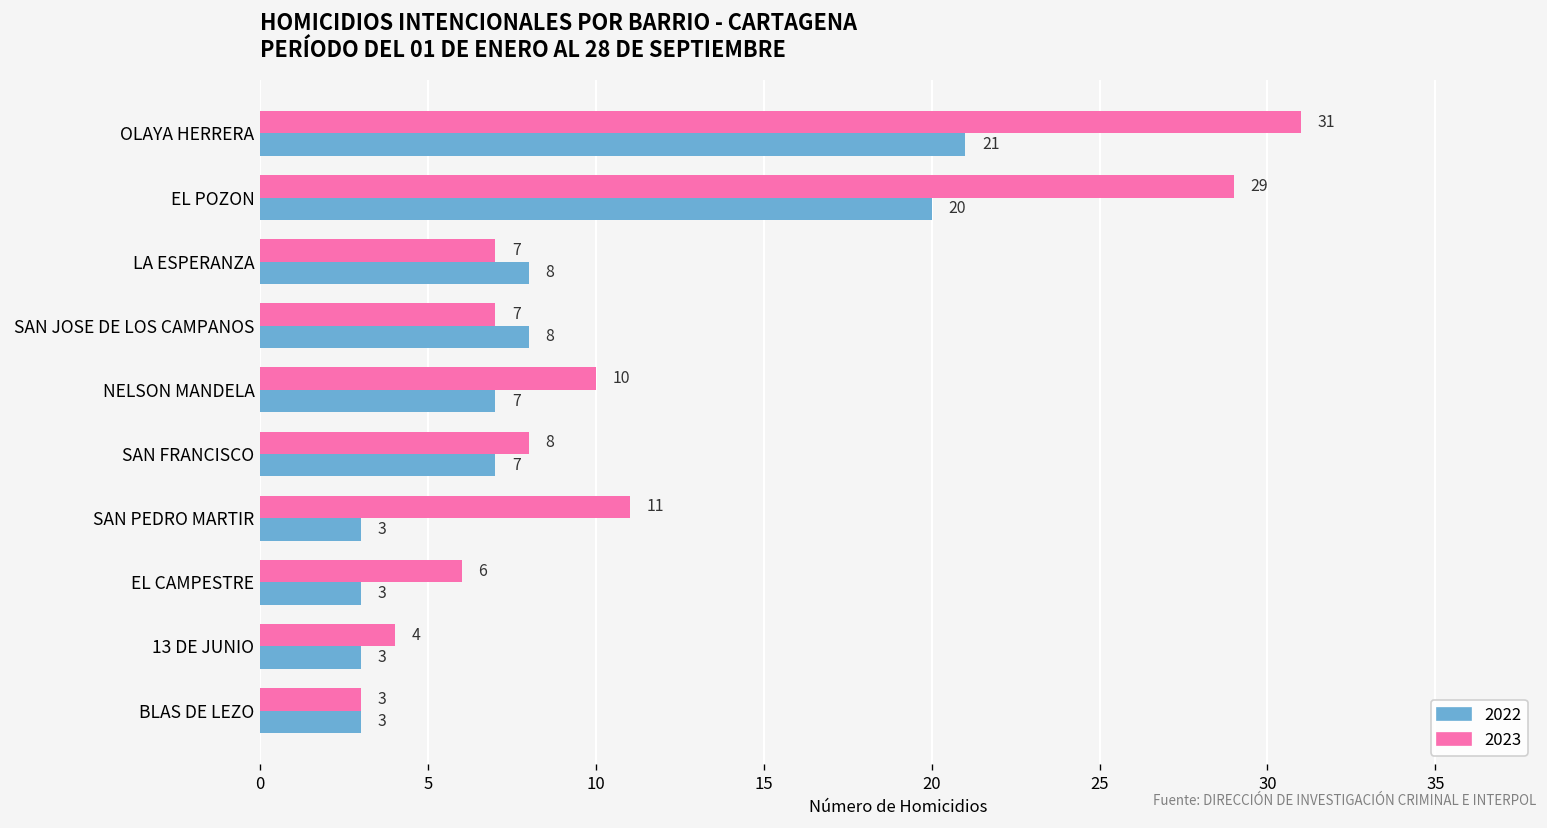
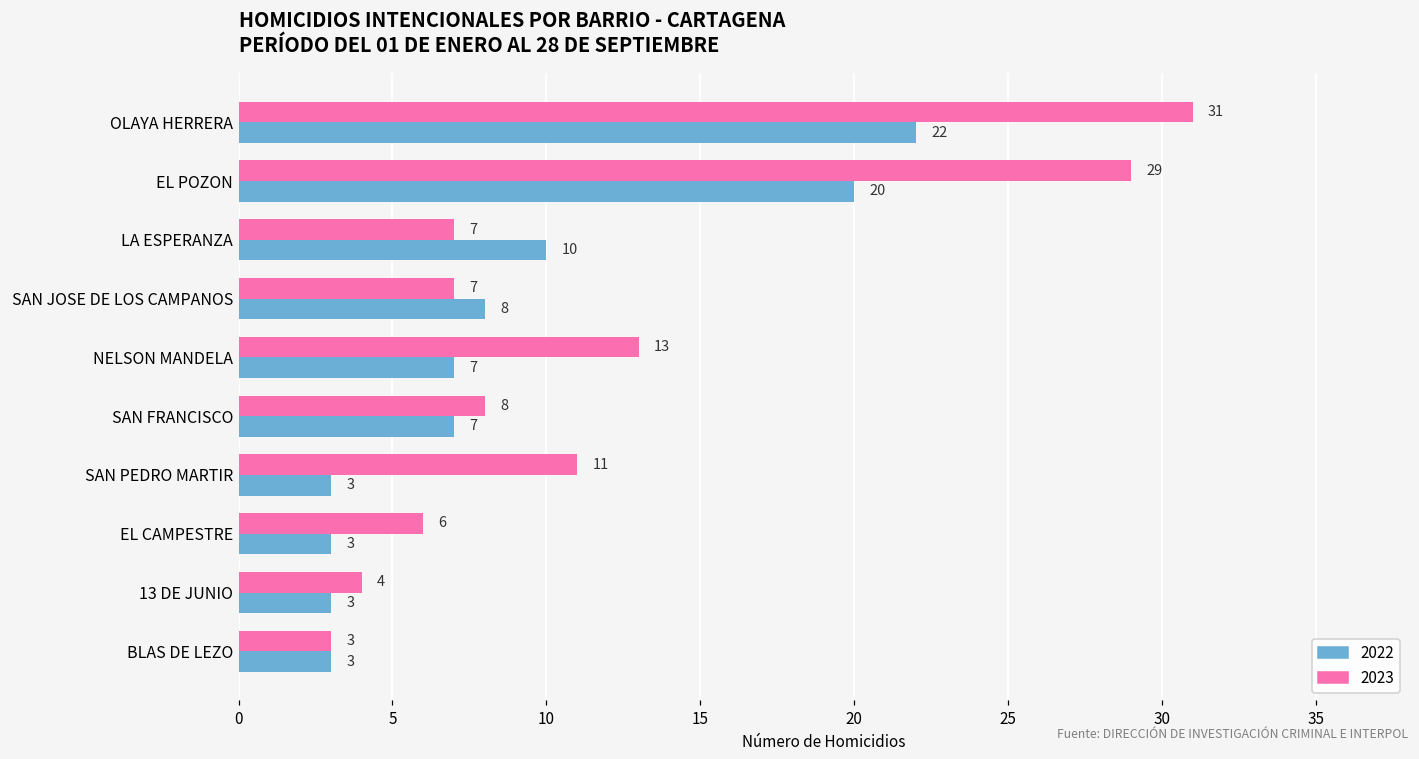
  {
    "2022": {
-     "OLAYA HERRERA": 21,
+     "OLAYA HERRERA": 22,
      "EL POZON": 20,
-     "LA ESPERANZA": 8,
+     "LA ESPERANZA": 10,
      "SAN JOSE DE LOS CAMPANOS": 8,
      "NELSON MANDELA": 7,
      "SAN FRANCISCO": 7,
      "SAN PEDRO MARTIR": 3,
      "EL CAMPESTRE": 3,
      "13 DE JUNIO": 3,
      "BLAS DE LEZO": 3
    },
    "2023": {
      "OLAYA HERRERA": 31,
      "EL POZON": 29,
      "LA ESPERANZA": 7,
      "SAN JOSE DE LOS CAMPANOS": 7,
-     "NELSON MANDELA": 10,
+     "NELSON MANDELA": 13,
      "SAN FRANCISCO": 8,
      "SAN PEDRO MARTIR": 11,
      "EL CAMPESTRE": 6,
      "13 DE JUNIO": 4,
      "BLAS DE LEZO": 3
    }
  }
